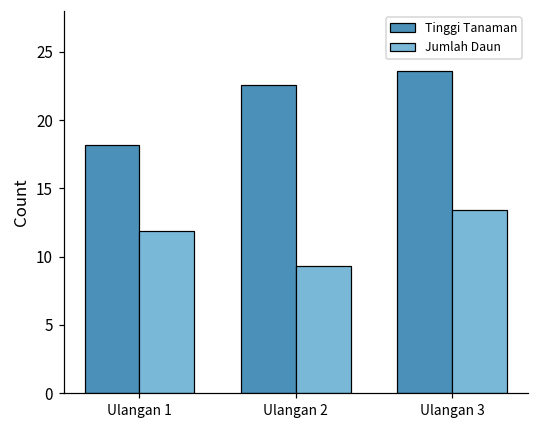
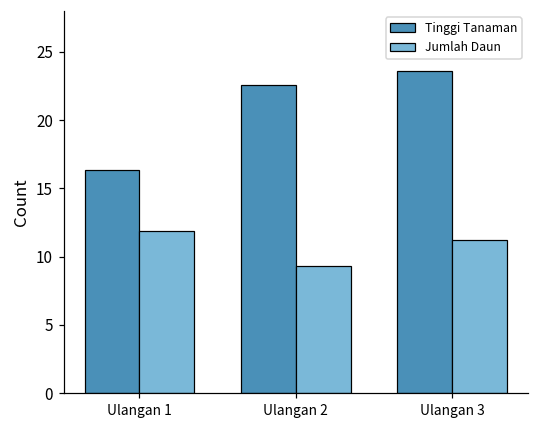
  {
    "Tinggi Tanaman": {
-     "Ulangan 1": 18.2,
+     "Ulangan 1": 16.3,
      "Ulangan 2": 22.6,
      "Ulangan 3": 23.6
    },
    "Jumlah Daun": {
      "Ulangan 1": 11.9,
      "Ulangan 2": 9.3,
-     "Ulangan 3": 13.5
+     "Ulangan 3": 11.3
    }
  }
